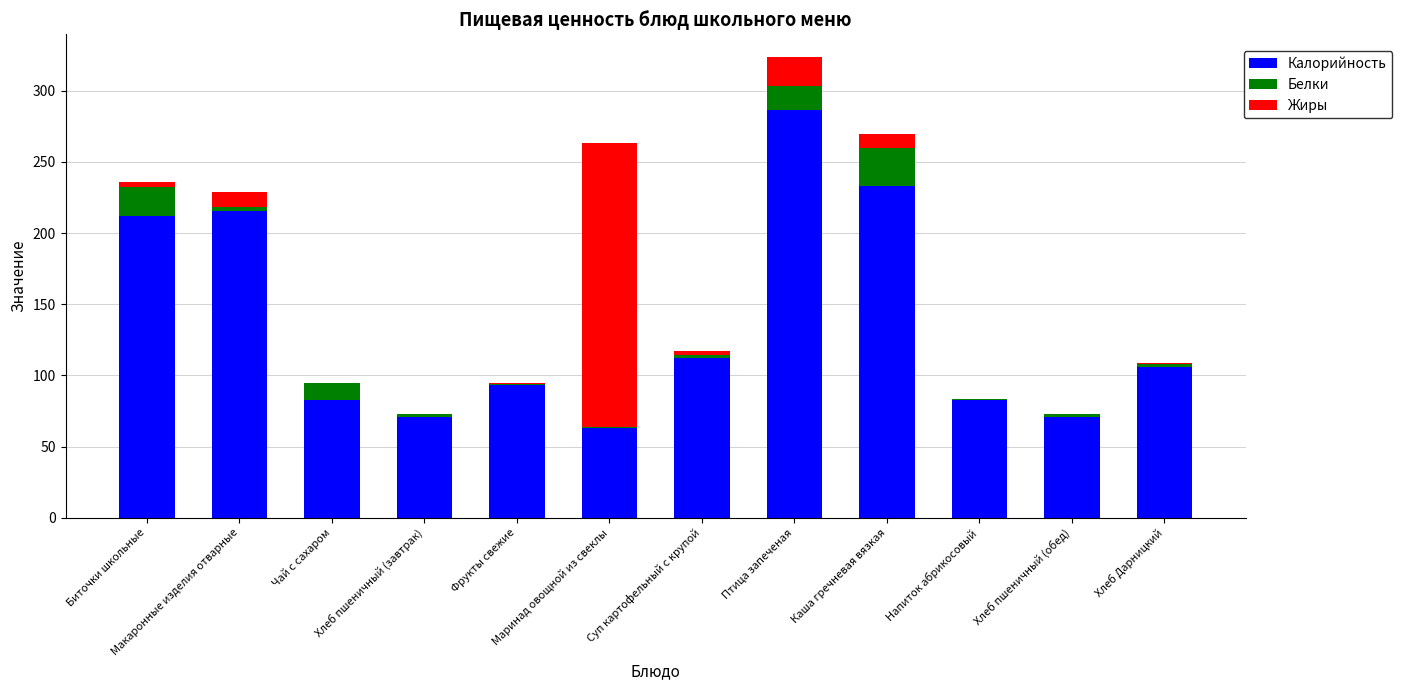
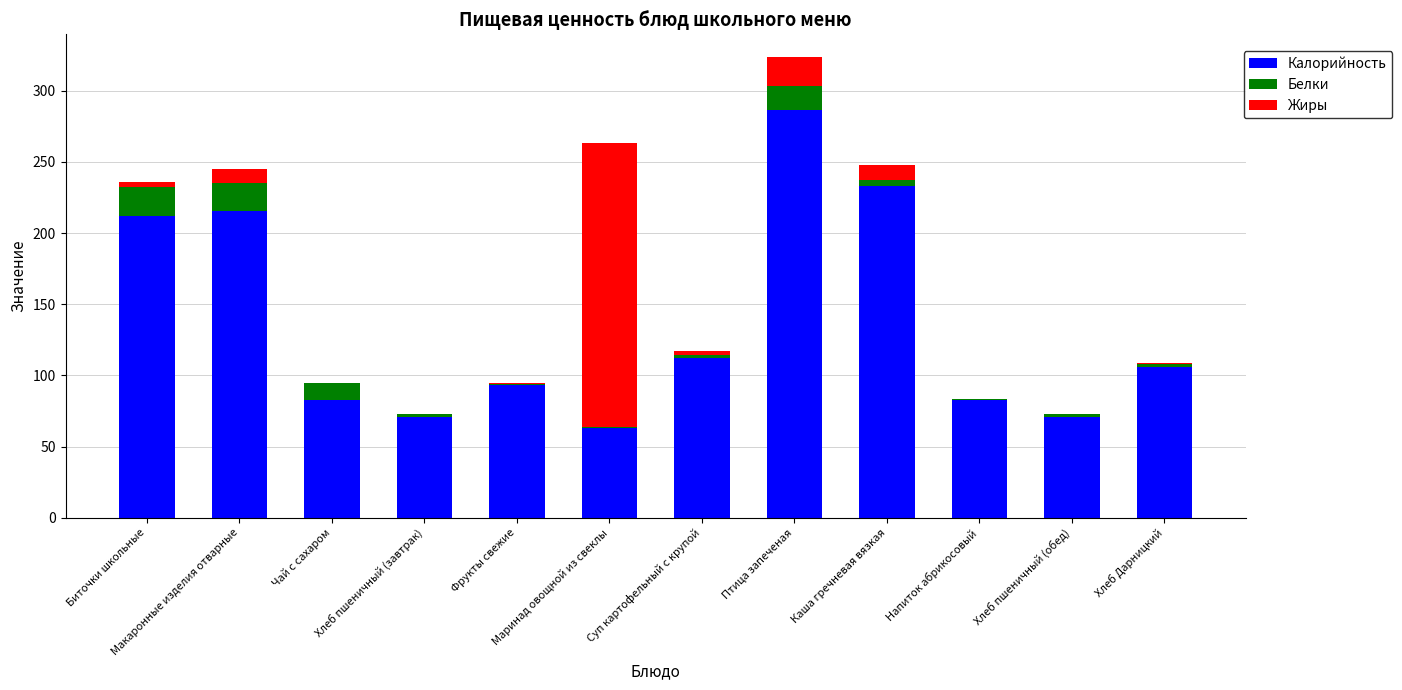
  {
    "Калорийность": {
      "Биточки школьные": 212,
      "Макаронные изделия отварные": 215,
      "Чай с сахаром": 83,
      "Хлеб пшеничный (завтрак)": 70,
      "Фрукты свежие": 93,
      "Маринад овощной из свеклы": 63,
      "Суп картофельный с крупой": 112,
      "Птица запеченая": 287,
      "Каша гречневая вязкая": 233,
      "Напиток абрикосовый": 83,
      "Хлеб пшеничный (обед)": 70,
      "Хлеб Дарницкий": 106
    },
    "Белки": {
      "Биточки школьные": 20,
-     "Макаронные изделия отварные": 3,
+     "Макаронные изделия отварные": 20,
      "Чай с сахаром": 12,
      "Хлеб пшеничный (завтрак)": 2,
      "Суп картофельный с крупой": 3,
      "Птица запеченая": 17,
-     "Каша гречневая вязкая": 26,
+     "Каша гречневая вязкая": 4,
      "Хлеб пшеничный (обед)": 2,
      "Хлеб Дарницкий": 2
    },
    "Жиры": {
      "Биточки школьные": 4,
      "Макаронные изделия отварные": 10,
      "Маринад овощной из свеклы": 200,
      "Суп картофельный с крупой": 2,
      "Птица запеченая": 20,
      "Каша гречневая вязкая": 10
    }
  }
